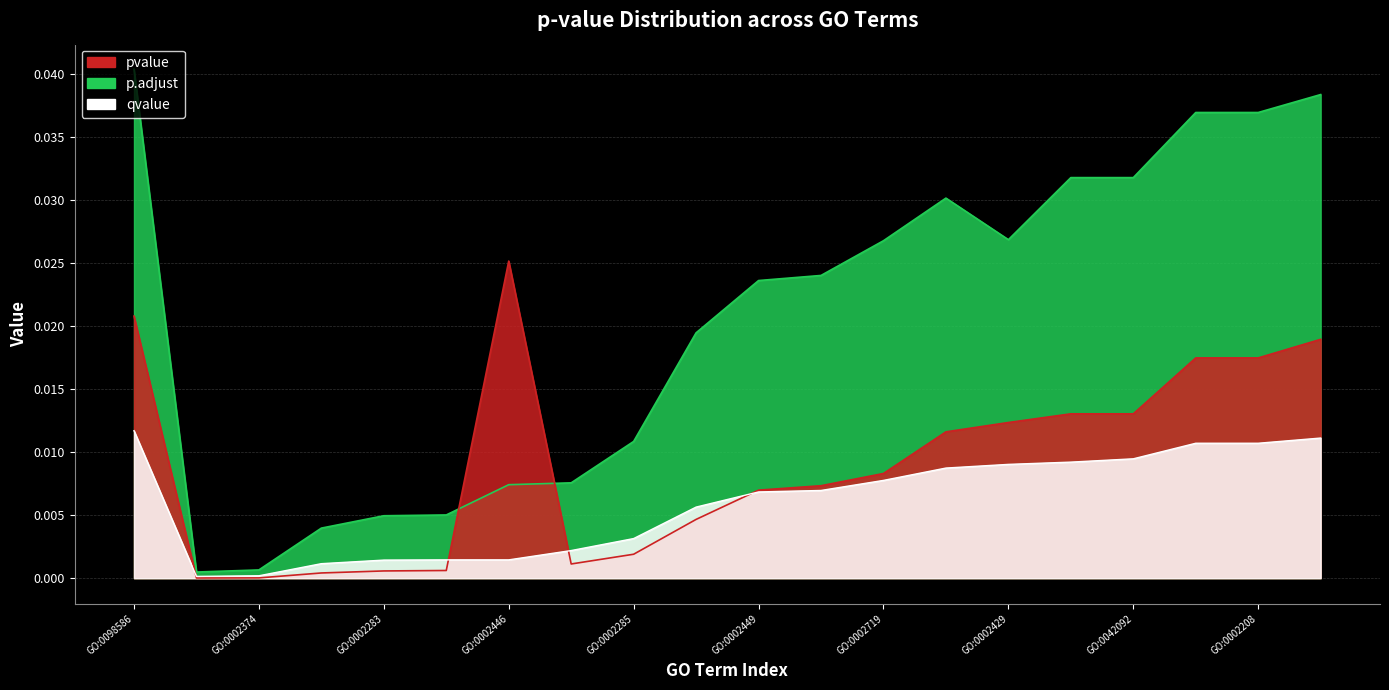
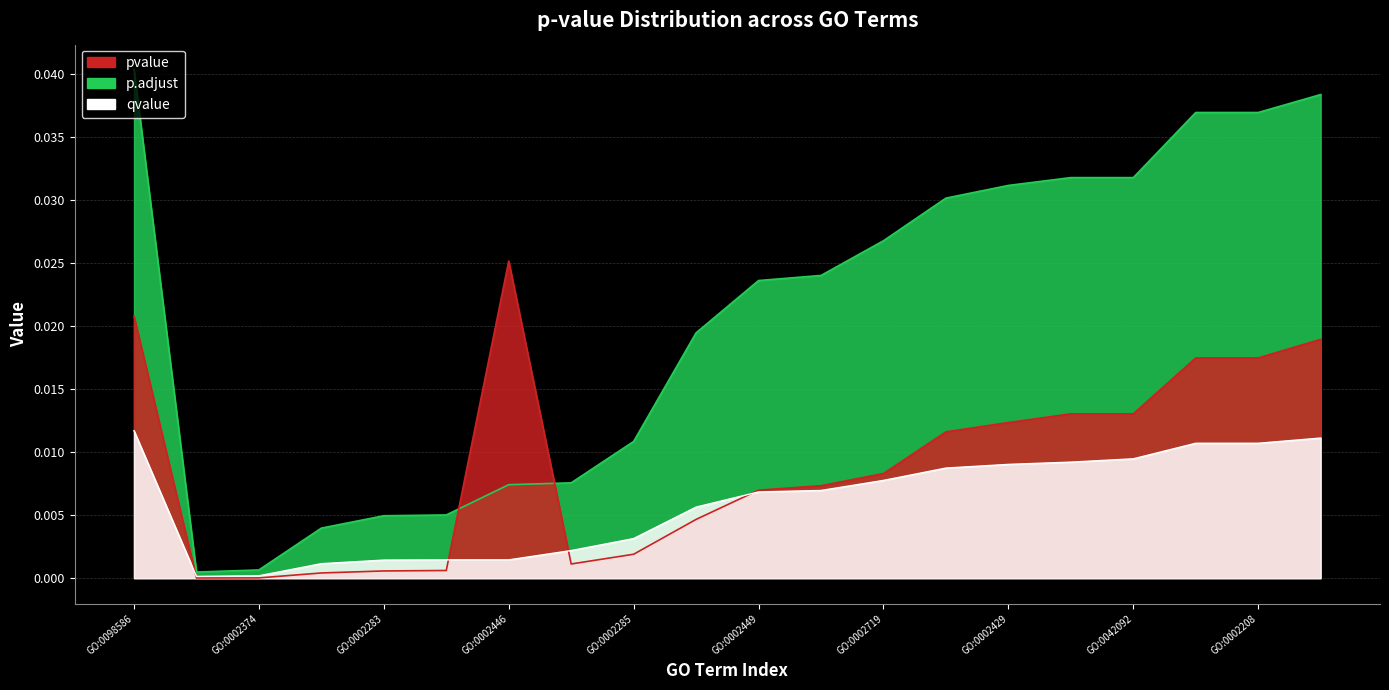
  {
    "p.adjust": {
      "GO:0002374": 0.0007,
      "GO:0002283": 0.0050,
      "GO:0002446": 0.0074,
      "GO:0002285": 0.0109,
      "GO:0002449": 0.0236,
      "GO:0002719": 0.0268,
-     "GO:0002429": 0.0269,
+     "GO:0002429": 0.0312,
      "GO:0042092": 0.0318,
      "GO:0002208": 0.0370
    },
    "pvalue": {
      "GO:0098586": 0.0208,
      "GO:0002283": 0.0006,
      "GO:0002446": 0.0252,
      "GO:0002285": 0.0019,
      "GO:0002719": 0.0083,
      "GO:0002429": 0.0124,
      "GO:0042092": 0.0131,
      "GO:0002208": 0.0175
    },
    "qvalue": {
      "GO:0098586": 0.0117,
      "GO:0002283": 0.0014,
      "GO:0002446": 0.0015,
      "GO:0002285": 0.0031,
      "GO:0002719": 0.0078,
      "GO:0002429": 0.0090,
      "GO:0042092": 0.0095,
      "GO:0002208": 0.0107
    }
  }
